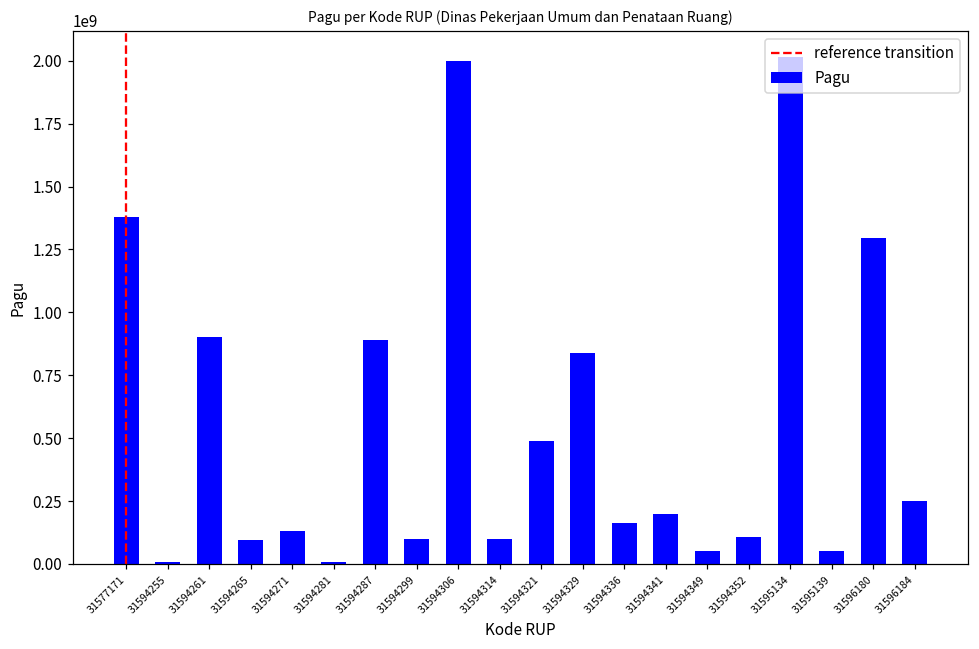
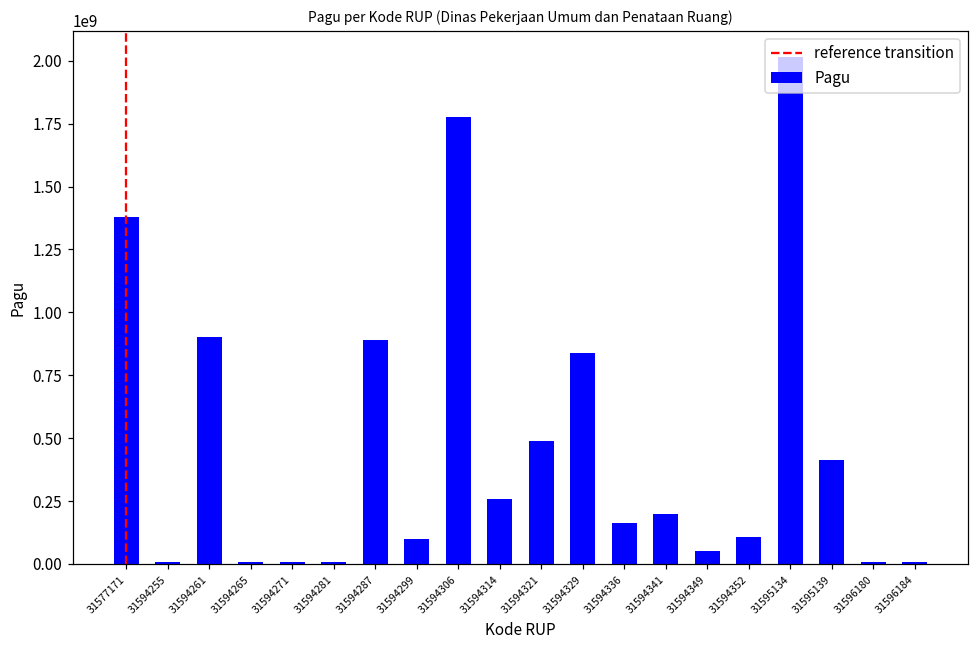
  {
    "31577171": 1380000000,
    "31594261": 900000000,
-   "31594265": 100000000,
-   "31594271": 130000000,
+   "31594265": 10000000,
+   "31594271": 10000000,
    "31594287": 890000000,
    "31594299": 100000000,
-   "31594306": 2000000000,
-   "31594314": 100000000,
+   "31594306": 1780000000,
+   "31594314": 260000000,
    "31594321": 490000000,
    "31594329": 840000000,
    "31594336": 160000000,
    "31594341": 200000000,
    "31594349": 50000000,
    "31594352": 110000000,
-   "31595139": 50000000,
-   "31596180": 1300000000,
-   "31596184": 250000000
+   "31595139": 410000000,
+   "31596180": 10000000,
+   "31596184": 10000000
  }
